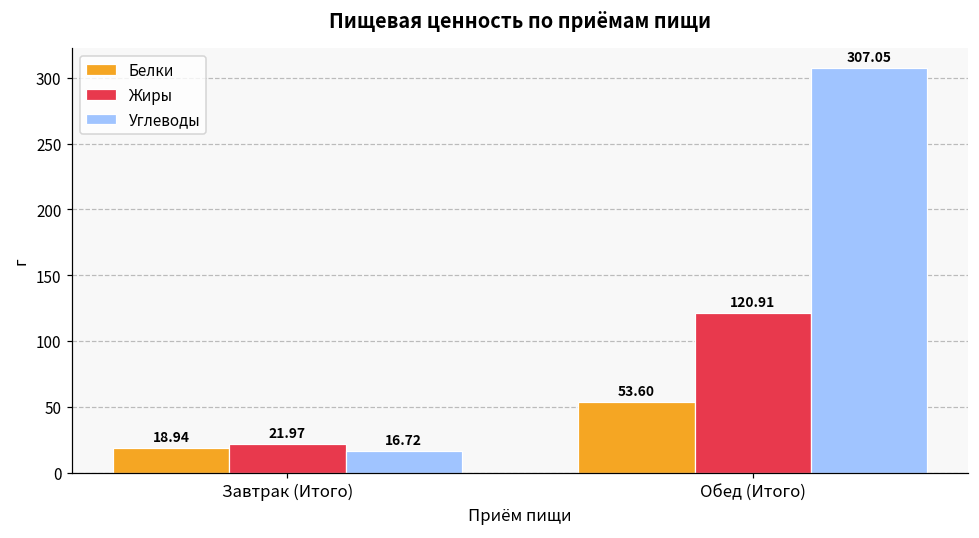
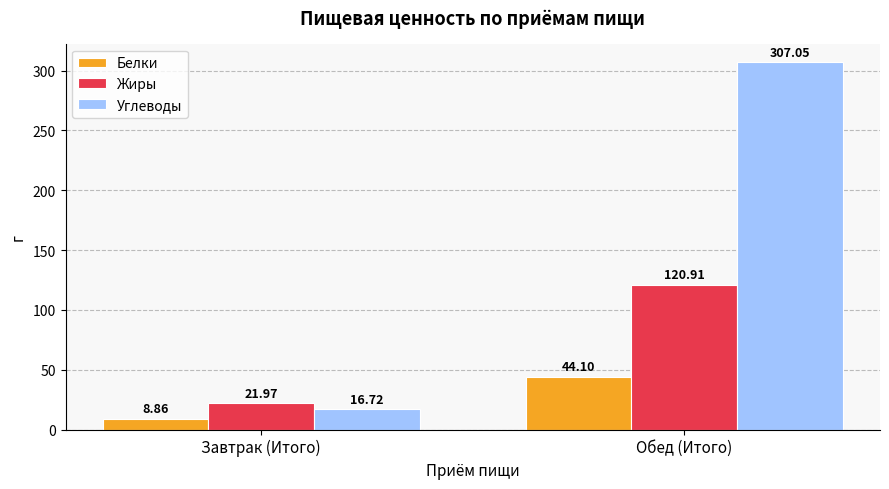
  {
    "Белки": {
-     "Завтрак (Итого)": 18.94,
-     "Обед (Итого)": 53.60
+     "Завтрак (Итого)": 8.86,
+     "Обед (Итого)": 44.10
    },
    "Жиры": {
      "Завтрак (Итого)": 21.97,
      "Обед (Итого)": 120.91
    },
    "Углеводы": {
      "Завтрак (Итого)": 16.72,
      "Обед (Итого)": 307.05
    }
  }
